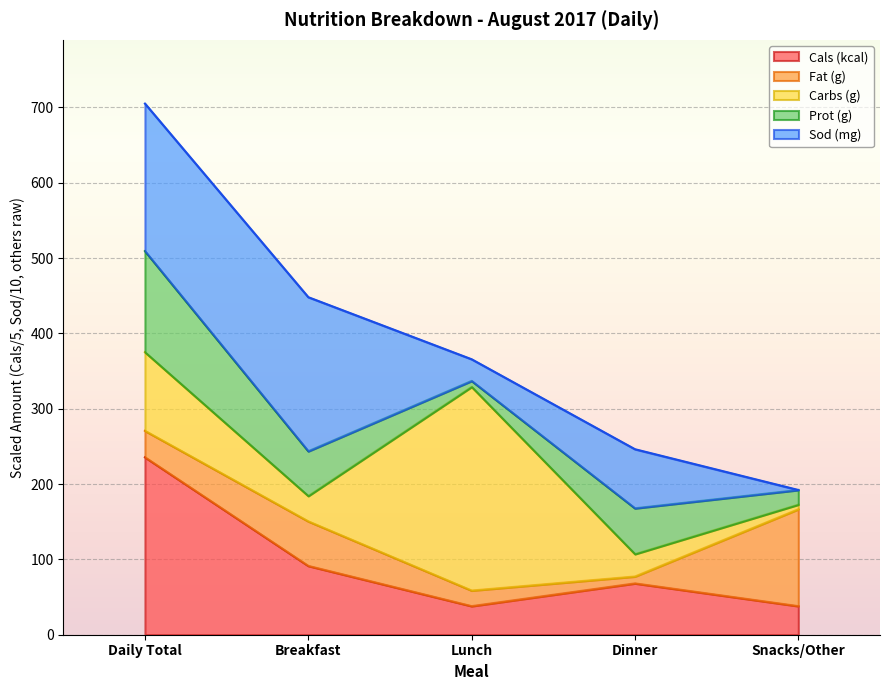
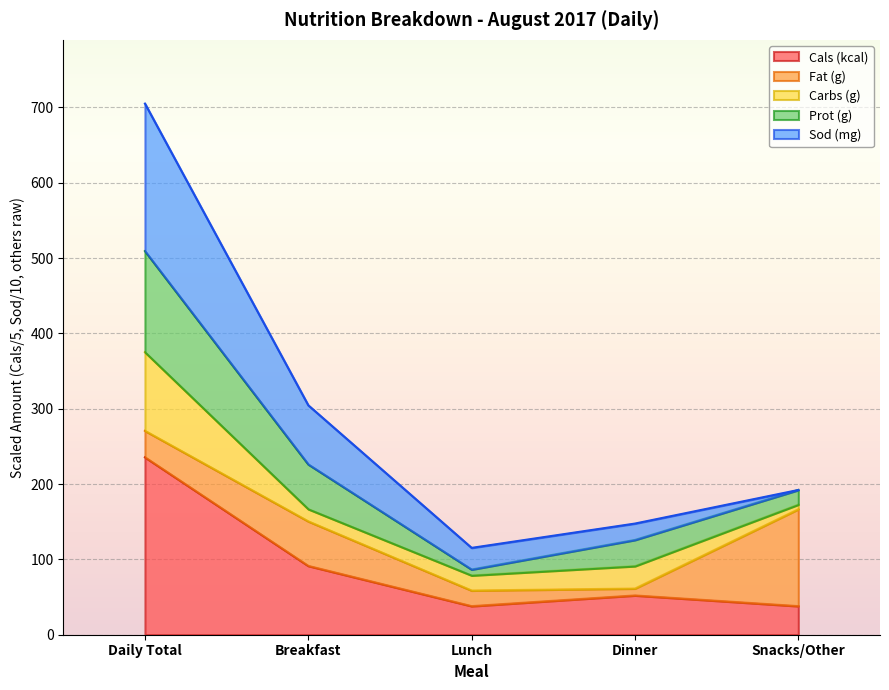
  {
    "Cals (kcal)": {
      "Daily Total": 240,
      "Breakfast": 90,
      "Lunch": 40,
-     "Dinner": 70,
+     "Dinner": 50,
      "Snacks/Other": 40
    },
    "Fat (g)": {
      "Daily Total": 40,
      "Breakfast": 60,
      "Lunch": 20,
      "Dinner": 10,
      "Snacks/Other": 130
    },
    "Carbs (g)": {
      "Daily Total": 100,
-     "Breakfast": 30,
-     "Lunch": 270,
+     "Breakfast": 20,
+     "Lunch": 20,
      "Dinner": 30,
      "Snacks/Other": 10
    },
    "Prot (g)": {
      "Daily Total": 130,
      "Breakfast": 60,
      "Lunch": 10,
-     "Dinner": 60
+     "Dinner": 30
    },
    "Sod (mg)": {
      "Daily Total": 200,
-     "Breakfast": 200,
+     "Breakfast": 80,
      "Lunch": 30,
-     "Dinner": 80
+     "Dinner": 20
    }
  }
